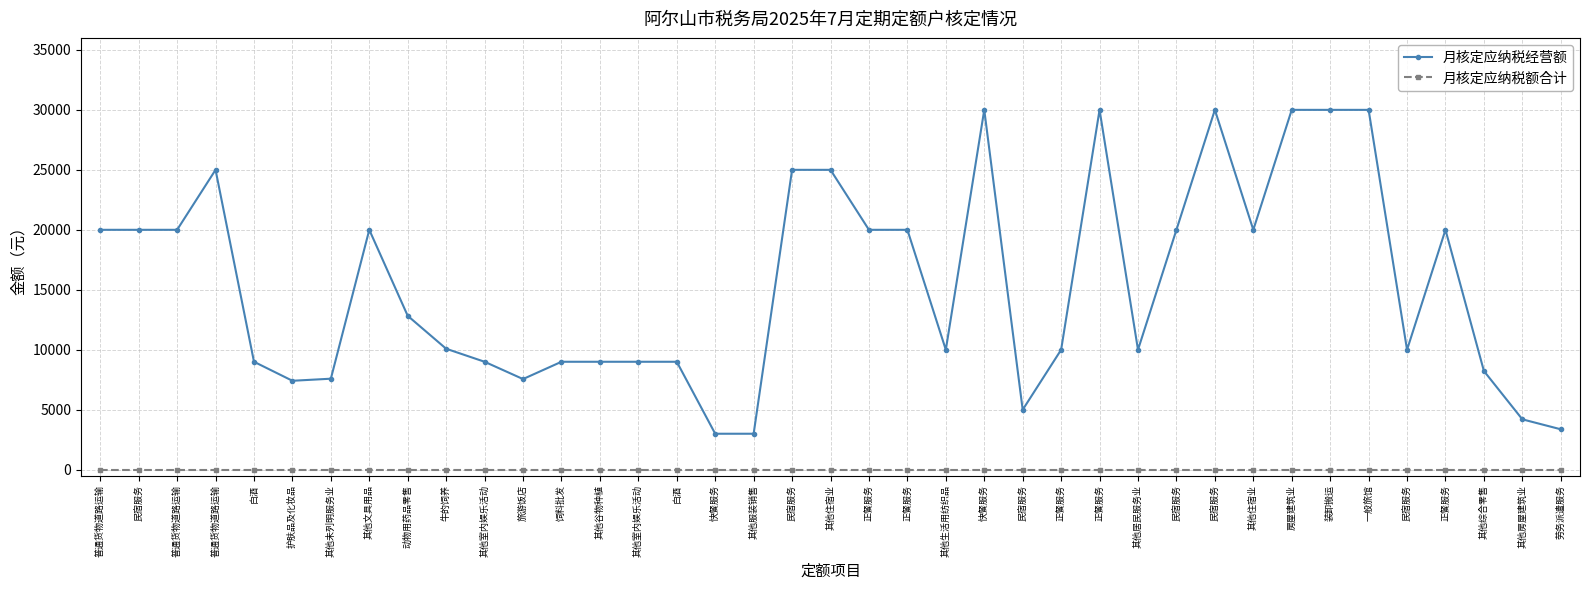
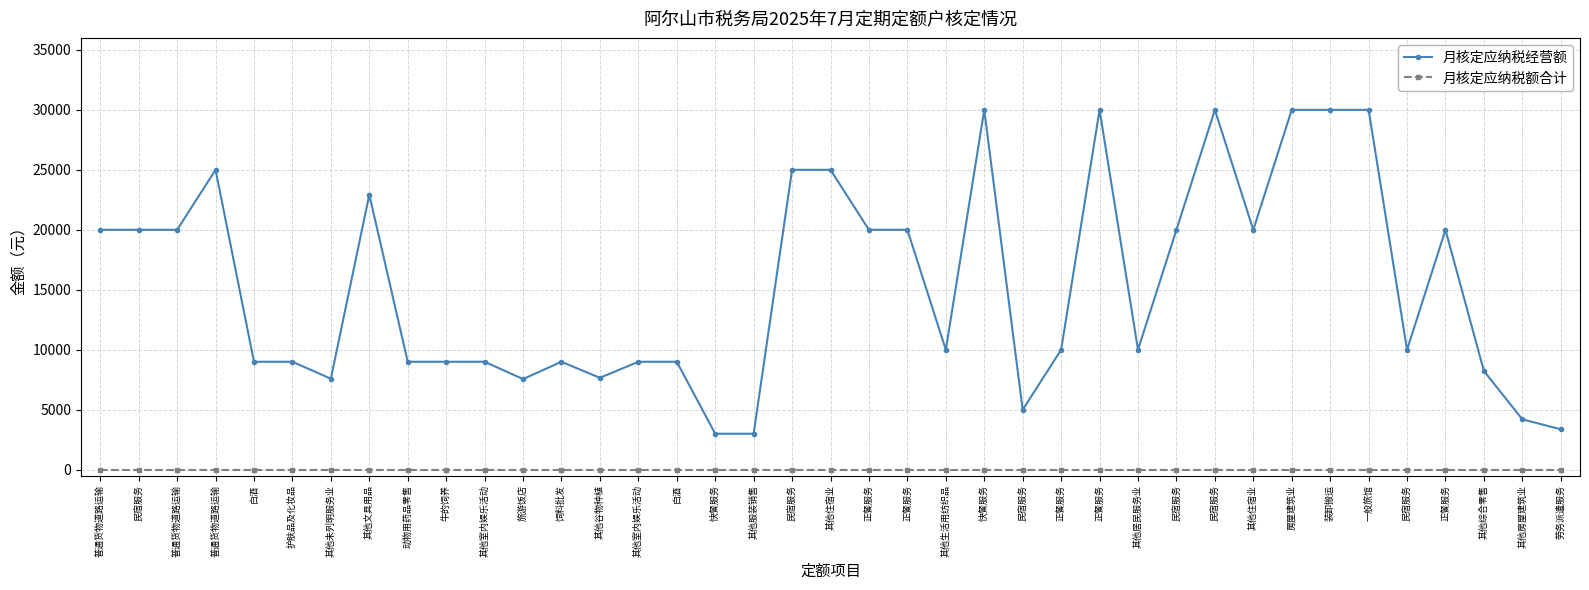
  {
    "月核定应纳税经营额": {
-     "护肤品及化妆品": 7400,
+     "护肤品及化妆品": 9000,
      "其他未列明服务业": 7600,
-     "其他文具用品": 20000,
-     "动物用药品零售": 12800,
-     "牛的饲养": 10100,
+     "其他文具用品": 22900,
+     "动物用药品零售": 9000,
+     "牛的饲养": 9000,
      "旅游饭店": 7600,
      "饲料批发": 9000,
-     "其他谷物种植": 9000,
+     "其他谷物种植": 7700,
      "其他服装销售": 3000,
      "其他生活用纺织品": 10000,
      "其他居民服务业": 10000,
      "房屋建筑业": 30000,
      "装卸搬运": 30000,
      "一般旅馆": 30000,
      "其他综合零售": 8200,
      "其他房屋建筑业": 4200,
      "劳务派遣服务": 3400
    },
    "月核定应纳税额合计": {
      "护肤品及化妆品": 0,
      "其他未列明服务业": 0,
      "其他文具用品": 0,
      "动物用药品零售": 0,
      "牛的饲养": 0,
      "旅游饭店": 0,
      "饲料批发": 0,
      "其他谷物种植": 0,
      "其他服装销售": 0,
      "其他生活用纺织品": 0,
      "其他居民服务业": 0,
      "房屋建筑业": 0,
      "装卸搬运": 0,
      "一般旅馆": 0,
      "其他综合零售": 0,
      "其他房屋建筑业": 0,
      "劳务派遣服务": 0
    }
  }
